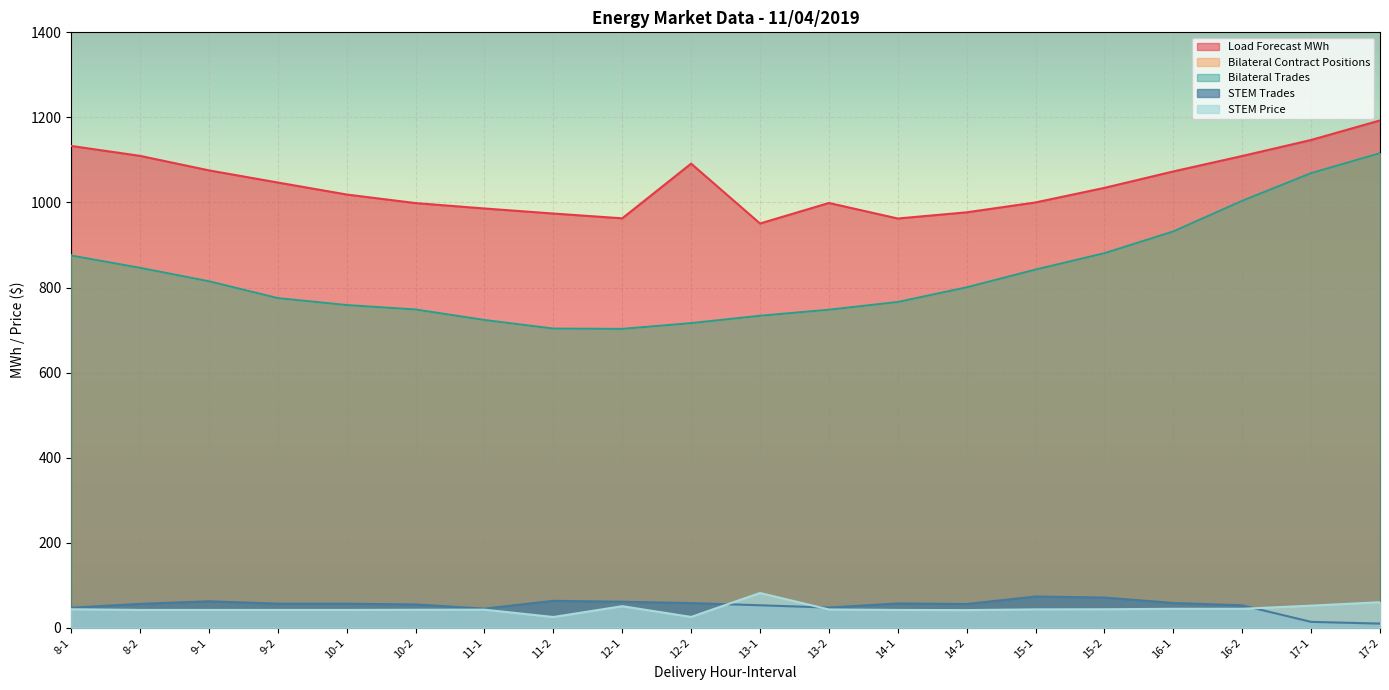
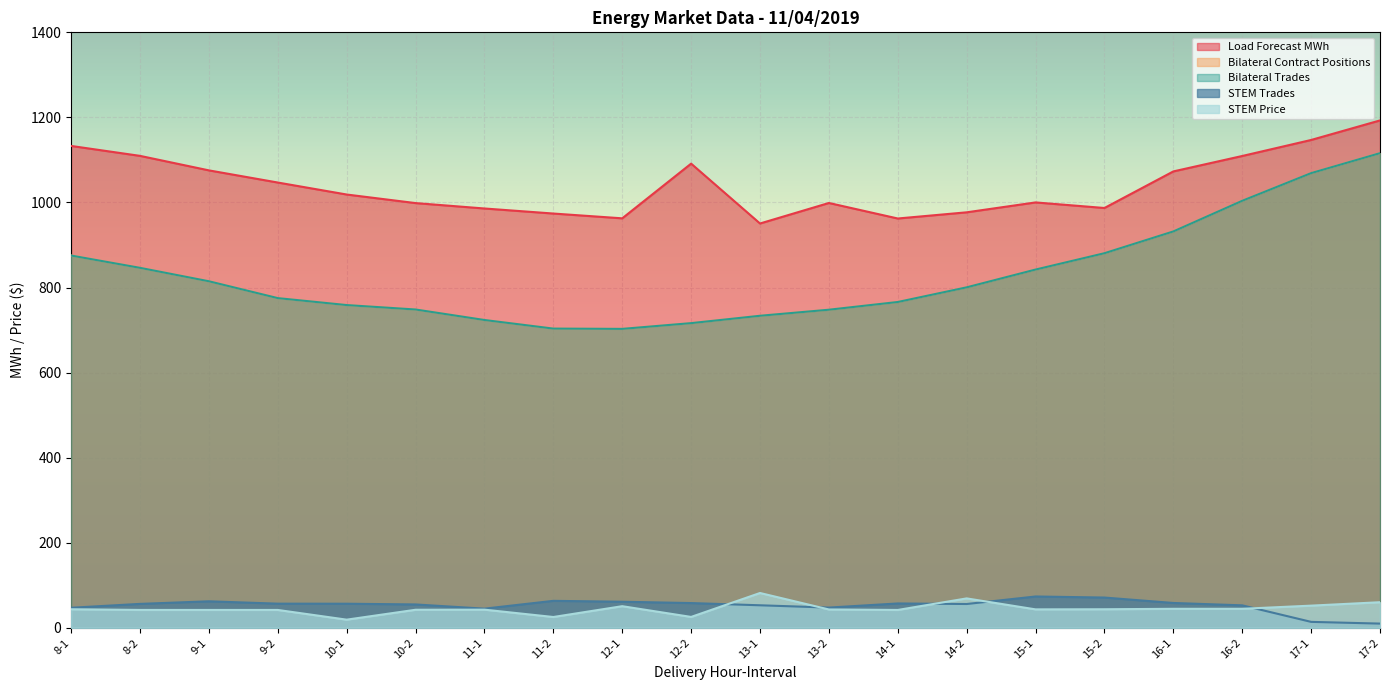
  {
    "Load Forecast MWh": {
      "8-1": 1130,
      "8-2": 1110,
      "9-1": 1080,
      "9-2": 1050,
      "10-1": 1020,
      "10-2": 1000,
      "11-1": 990,
      "11-2": 970,
      "12-1": 960,
      "12-2": 1090,
      "13-1": 950,
      "13-2": 1000,
      "14-1": 960,
      "14-2": 980,
      "15-1": 1000,
-     "15-2": 1030,
+     "15-2": 990,
      "16-1": 1070,
      "16-2": 1110,
      "17-1": 1150,
      "17-2": 1190
    },
    "STEM Price": {
      "8-2": 40,
      "9-1": 40,
      "9-2": 40,
-     "10-1": 40,
+     "10-1": 20,
      "10-2": 40,
      "11-2": 30,
      "12-1": 50,
      "12-2": 30,
      "13-1": 80,
      "14-1": 40,
-     "14-2": 40,
+     "14-2": 70,
      "15-1": 40,
      "15-2": 40,
      "16-1": 40,
      "16-2": 40,
      "17-1": 50,
      "17-2": 60
    }
  }
